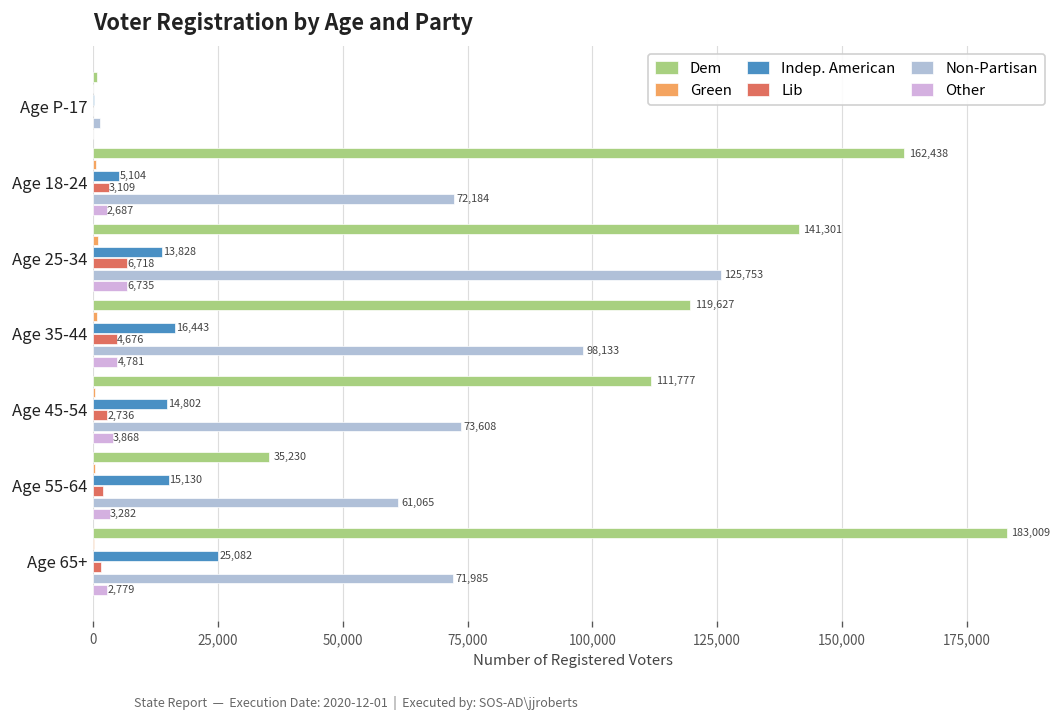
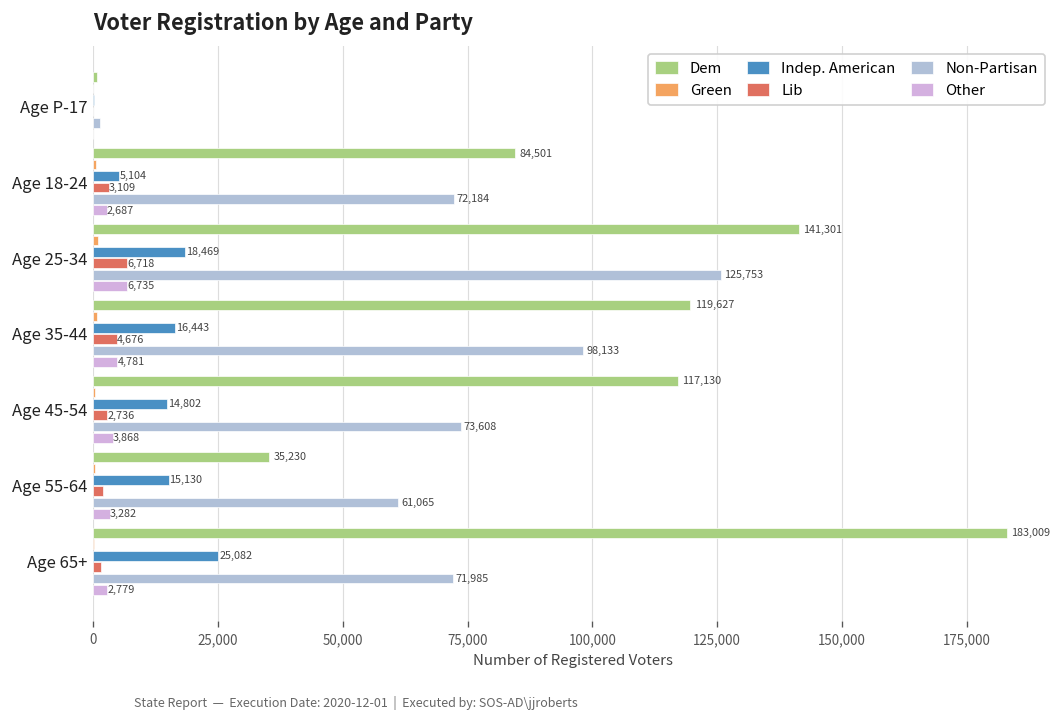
  {
    "Dem": {
-     "Age 18-24": "162,438",
+     "Age 18-24": "84,501",
      "Age 25-34": "141,301",
      "Age 35-44": "119,627",
-     "Age 45-54": "111,777",
+     "Age 45-54": "117,130",
      "Age 55-64": "35,230",
      "Age 65+": "183,009"
    },
    "Indep. American": {
      "Age 18-24": "5,104",
-     "Age 25-34": "13,828",
+     "Age 25-34": "18,469",
      "Age 35-44": "16,443",
      "Age 45-54": "14,802",
      "Age 55-64": "15,130",
      "Age 65+": "25,082"
    }
  }
